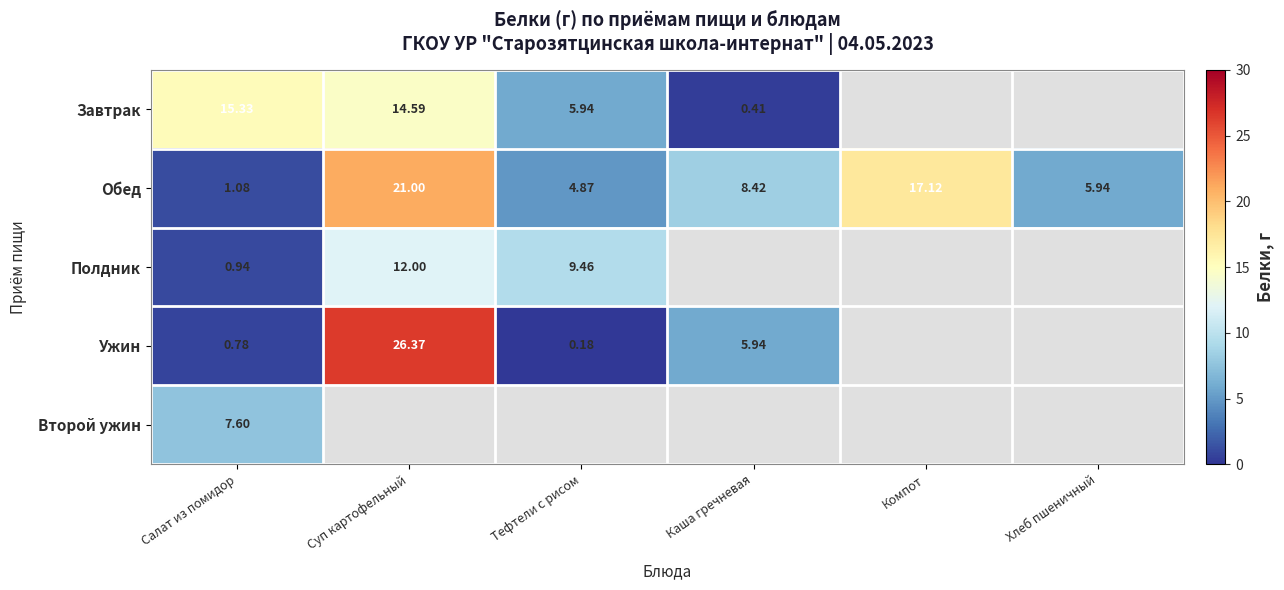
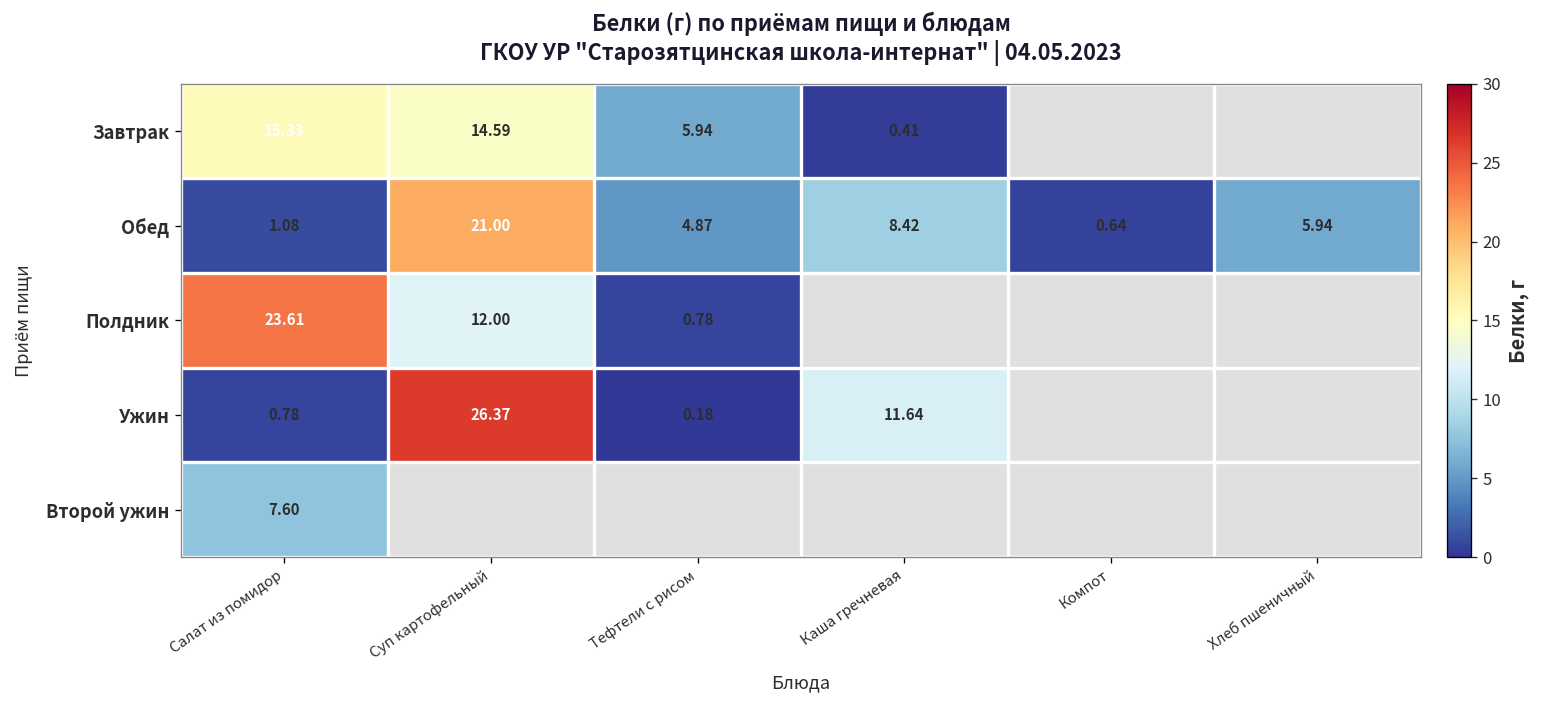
  {
    "Завтрак": {
      "Салат из помидор": 15.33,
      "Суп картофельный": 14.59,
      "Тефтели с рисом": 5.94,
      "Каша гречневая": 0.41
    },
    "Обед": {
      "Салат из помидор": 1.08,
      "Суп картофельный": 21.00,
      "Тефтели с рисом": 4.87,
      "Каша гречневая": 8.42,
-     "Компот": 17.12,
+     "Компот": 0.64,
      "Хлеб пшеничный": 5.94
    },
    "Полдник": {
-     "Салат из помидор": 0.94,
+     "Салат из помидор": 23.61,
      "Суп картофельный": 12.00,
-     "Тефтели с рисом": 9.46
+     "Тефтели с рисом": 0.78
    },
    "Ужин": {
      "Салат из помидор": 0.78,
      "Суп картофельный": 26.37,
      "Тефтели с рисом": 0.18,
-     "Каша гречневая": 5.94
+     "Каша гречневая": 11.64
    },
    "Второй ужин": {
      "Салат из помидор": 7.60
    }
  }
